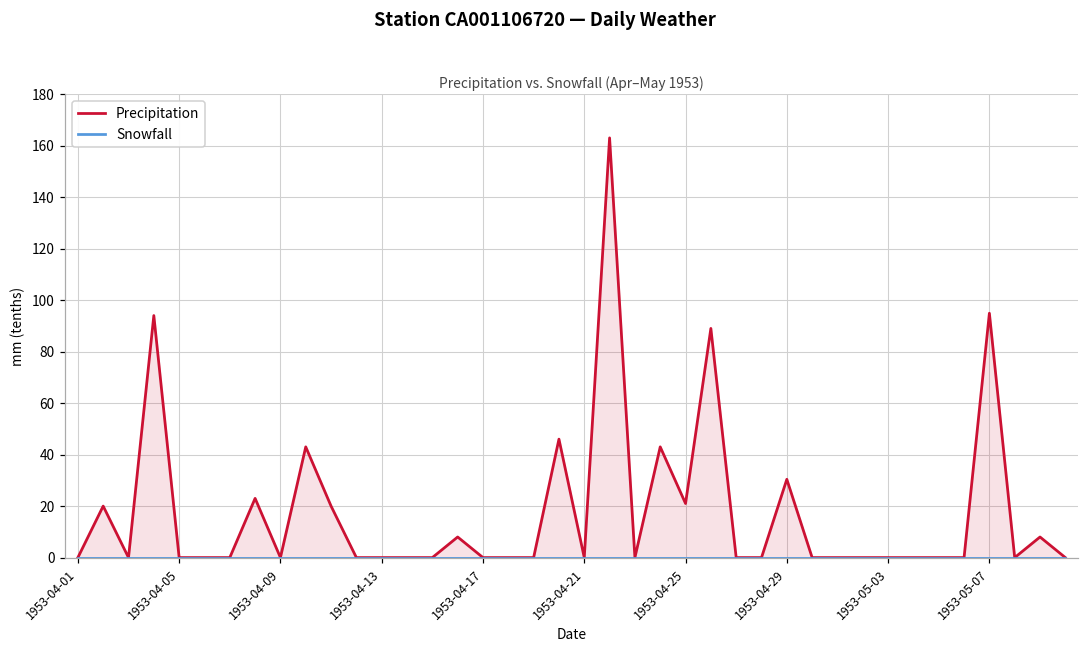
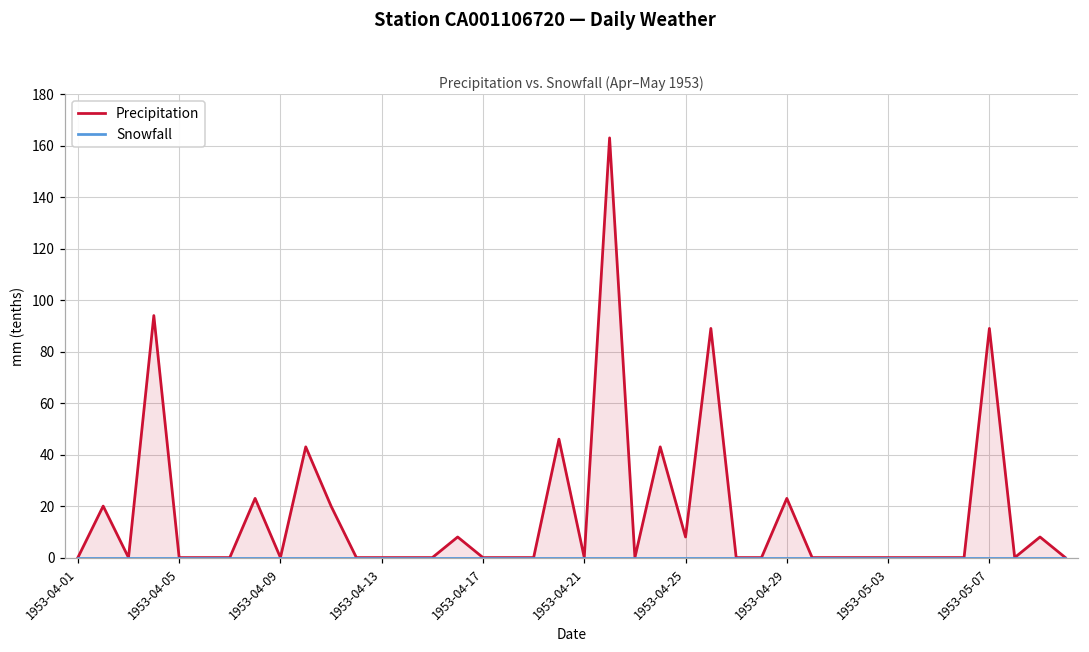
  {
    "Precipitation": {
-     "1953-04-25": 21,
-     "1953-04-29": 30,
-     "1953-05-07": 95
+     "1953-04-25": 8,
+     "1953-04-29": 23,
+     "1953-05-07": 89
    },
    "Snowfall": {
      "1953-04-25": 0,
      "1953-04-29": 0,
      "1953-05-07": 0
    }
  }
